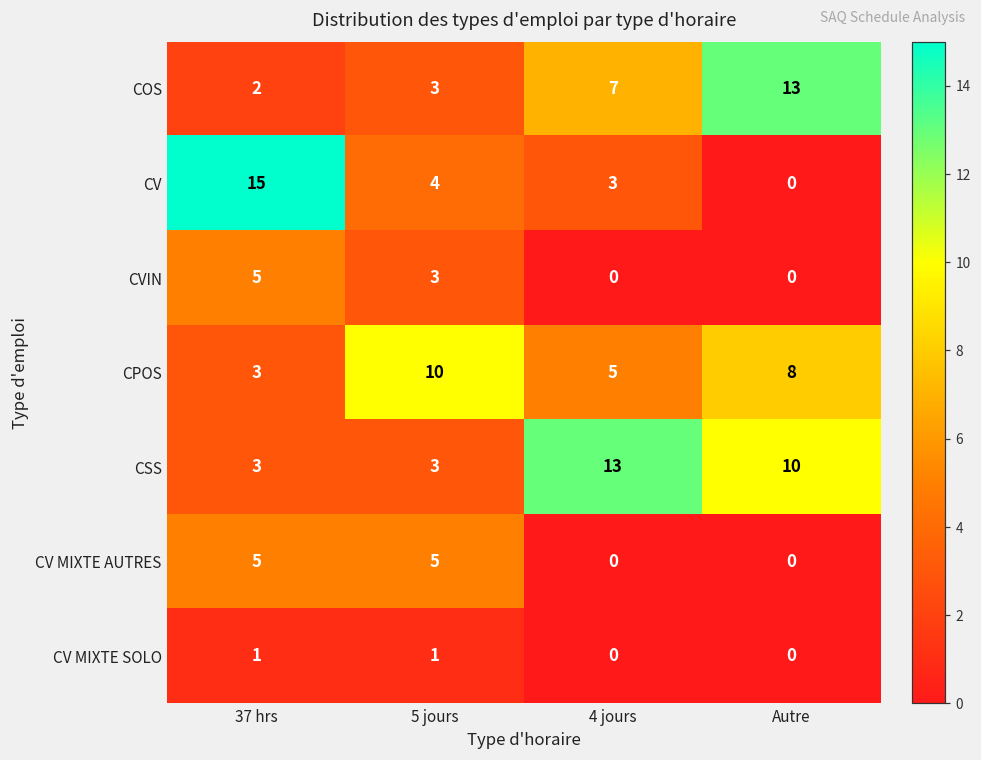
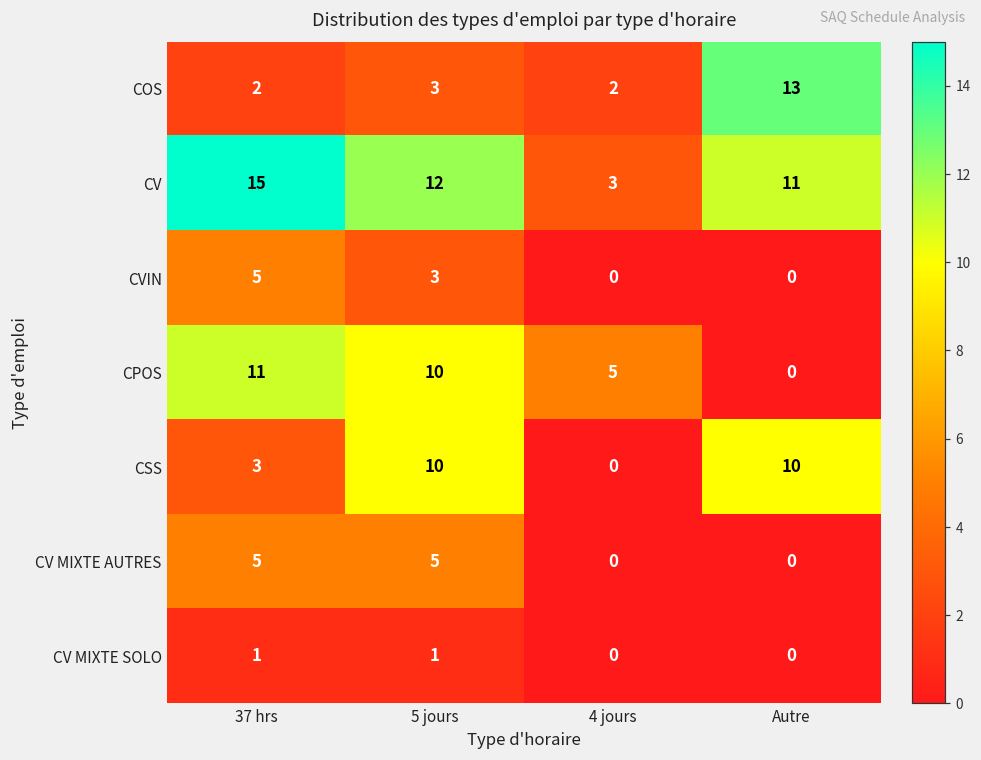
  {
    "COS": {
      "37 hrs": 2,
      "5 jours": 3,
-     "4 jours": 7,
+     "4 jours": 2,
      "Autre": 13
    },
    "CV": {
      "37 hrs": 15,
-     "5 jours": 4,
+     "5 jours": 12,
      "4 jours": 3,
-     "Autre": 0
+     "Autre": 11
    },
    "CVIN": {
      "37 hrs": 5,
      "5 jours": 3,
      "4 jours": 0,
      "Autre": 0
    },
    "CPOS": {
-     "37 hrs": 3,
+     "37 hrs": 11,
      "5 jours": 10,
      "4 jours": 5,
-     "Autre": 8
+     "Autre": 0
    },
    "CSS": {
      "37 hrs": 3,
-     "5 jours": 3,
-     "4 jours": 13,
+     "5 jours": 10,
+     "4 jours": 0,
      "Autre": 10
    },
    "CV MIXTE AUTRES": {
      "37 hrs": 5,
      "5 jours": 5,
      "4 jours": 0,
      "Autre": 0
    },
    "CV MIXTE SOLO": {
      "37 hrs": 1,
      "5 jours": 1,
      "4 jours": 0,
      "Autre": 0
    }
  }
